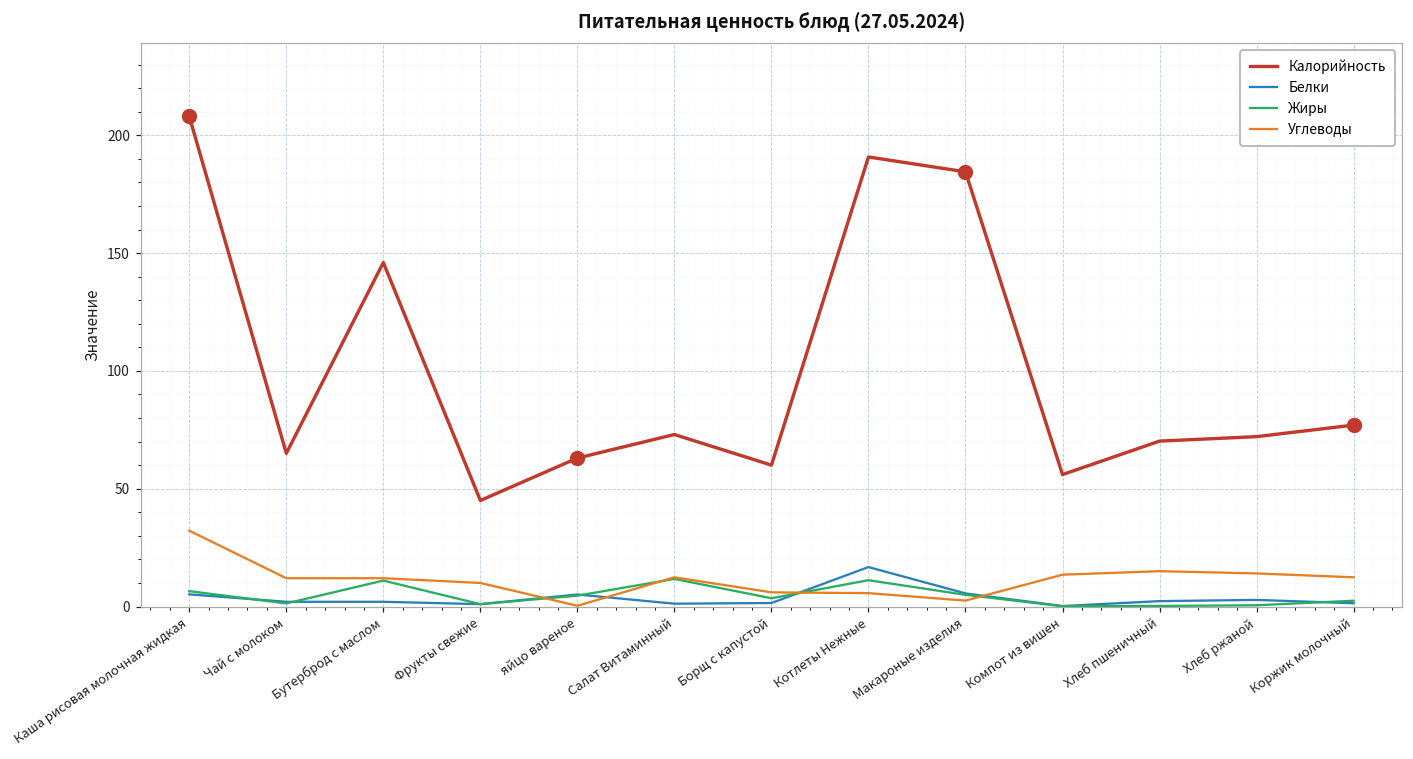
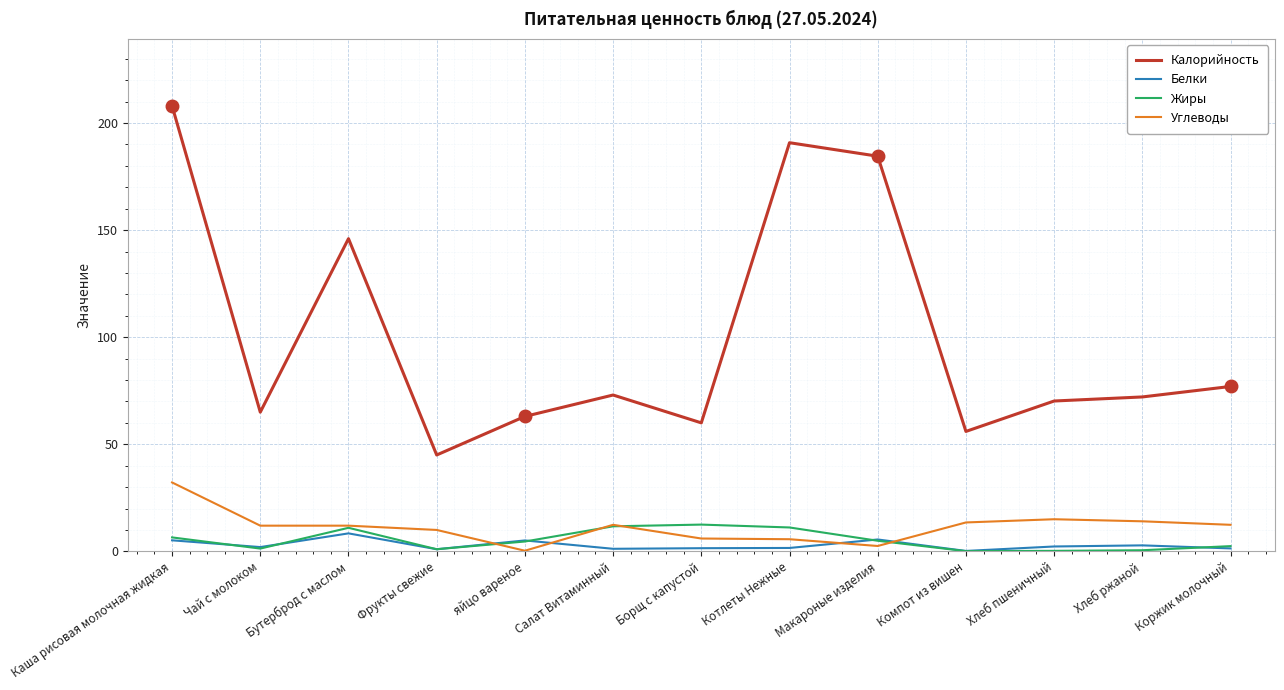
  {
    "Белки": {
      "Каша рисовая молочная жидкая": 5,
-     "Бутерброд с маслом": 2,
+     "Бутерброд с маслом": 8,
      "Салат Витаминный": 1,
      "Борщ с капустой": 1,
-     "Котлеты Нежные": 17,
+     "Котлеты Нежные": 2,
      "Хлеб пшеничный": 2,
      "Хлеб ржаной": 3
    },
    "Жиры": {
      "Каша рисовая молочная жидкая": 7,
-     "Борщ с капустой": 4,
+     "Борщ с капустой": 13,
      "Котлеты Нежные": 11,
      "Хлеб пшеничный": 0,
      "Хлеб ржаной": 1
    },
    "Углеводы": {
      "Каша рисовая молочная жидкая": 32,
      "Чай с молоком": 12,
      "Фрукты свежие": 10,
      "яйцо вареное": 0,
      "Борщ с капустой": 6,
      "Котлеты Нежные": 6,
      "Макароные изделия": 3,
      "Компот из вишен": 14,
      "Хлеб пшеничный": 15,
      "Хлеб ржаной": 14,
      "Коржик молочный": 12
    }
  }
